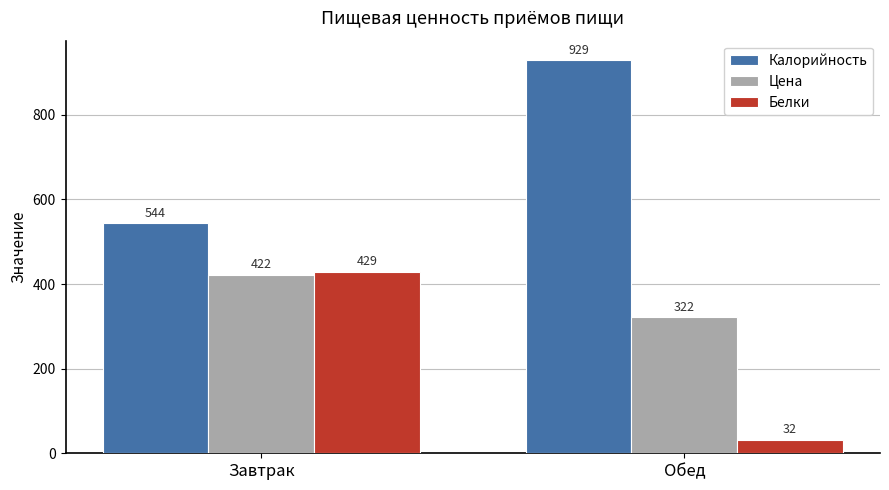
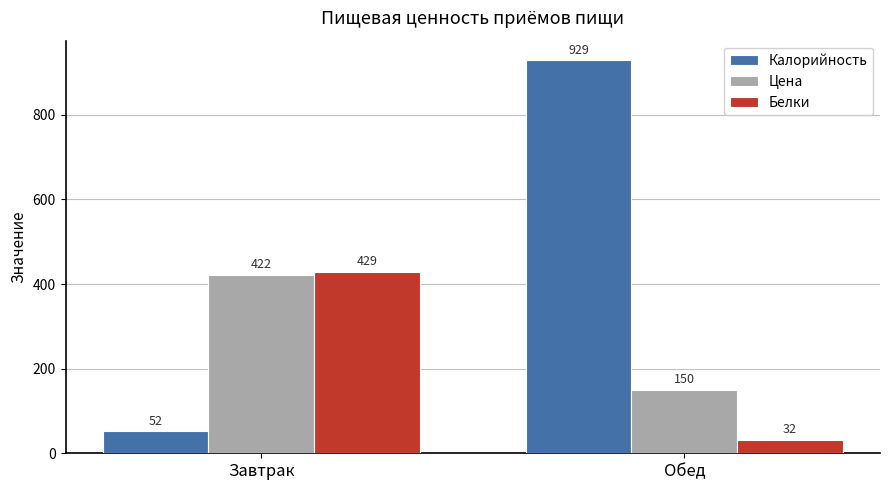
  {
    "Калорийность": {
-     "Завтрак": 544,
+     "Завтрак": 52,
      "Обед": 929
    },
    "Цена": {
      "Завтрак": 422,
-     "Обед": 322
+     "Обед": 150
    },
    "Белки": {
      "Завтрак": 429,
      "Обед": 32
    }
  }
